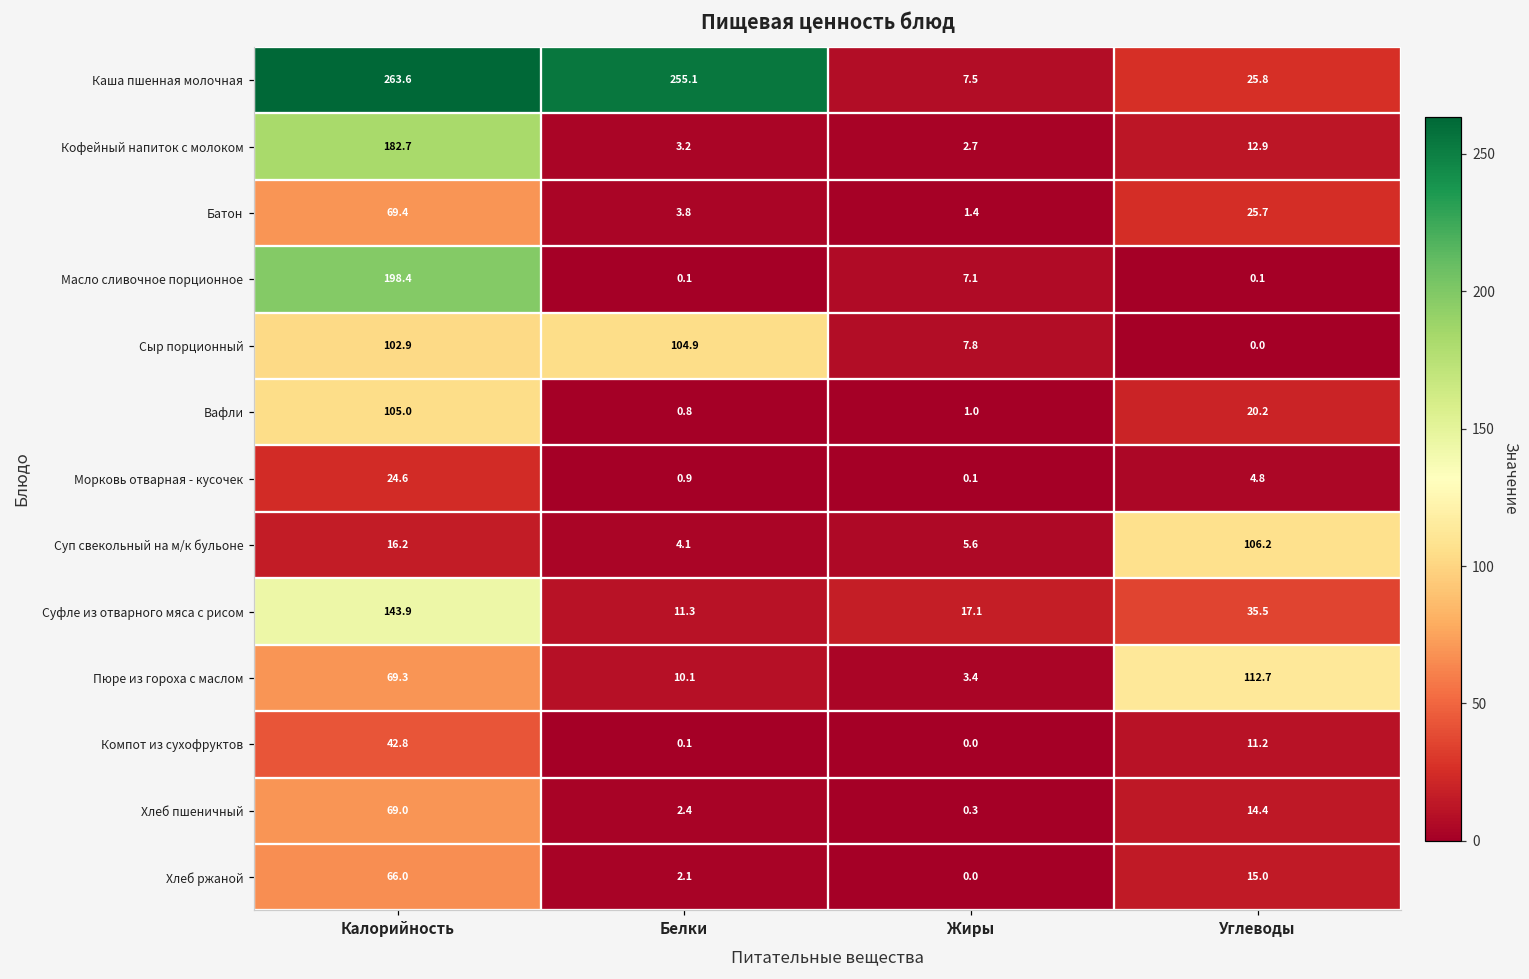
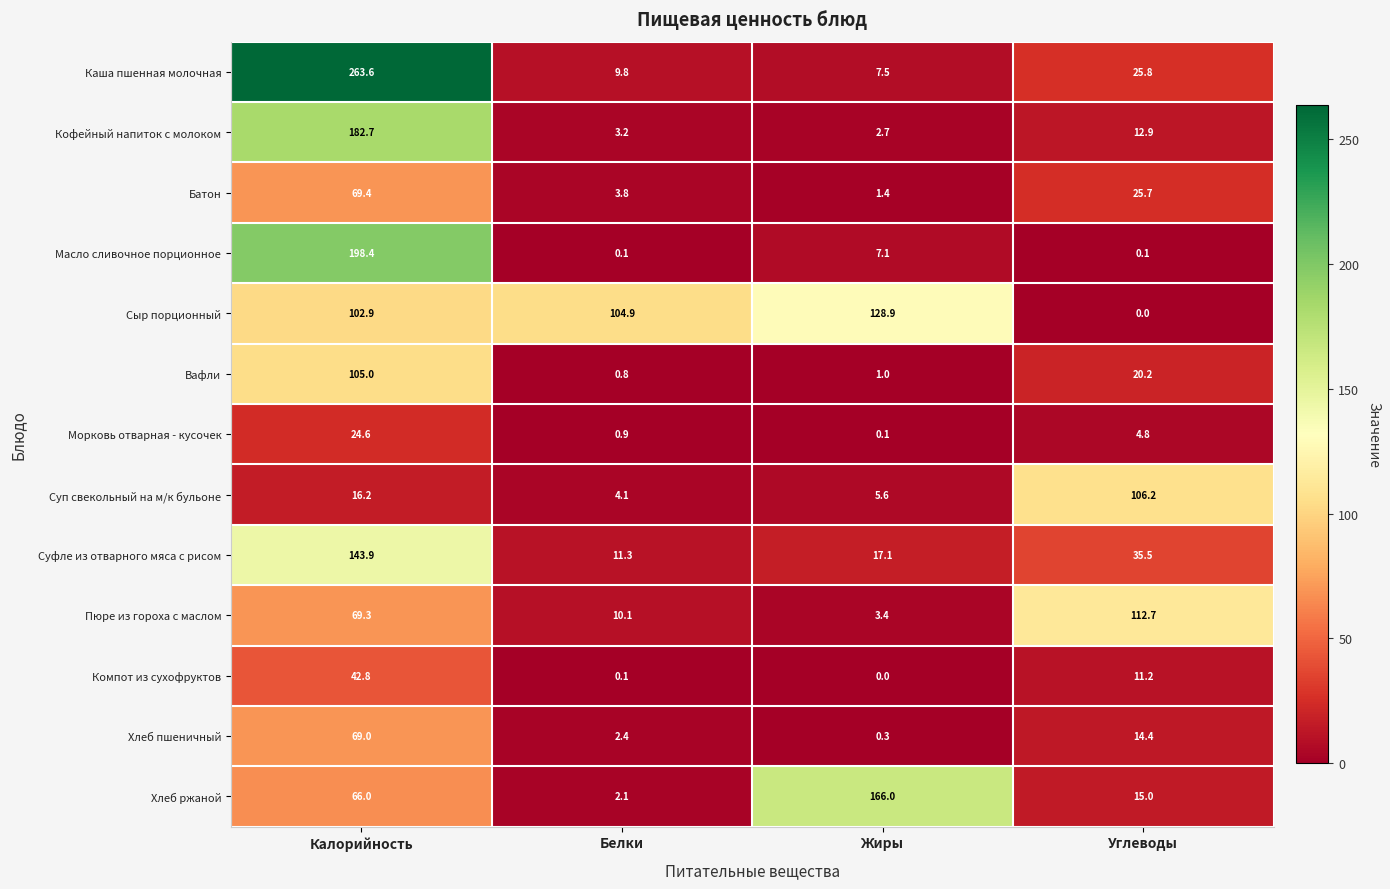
  {
    "Каша пшенная молочная": {
      "Калорийность": 263.6,
-     "Белки": 255.1,
+     "Белки": 9.8,
      "Жиры": 7.5,
      "Углеводы": 25.8
    },
    "Кофейный напиток с молоком": {
      "Калорийность": 182.7,
      "Белки": 3.2,
      "Жиры": 2.7,
      "Углеводы": 12.9
    },
    "Батон": {
      "Калорийность": 69.4,
      "Белки": 3.8,
      "Жиры": 1.4,
      "Углеводы": 25.7
    },
    "Масло сливочное порционное": {
      "Калорийность": 198.4,
      "Белки": 0.1,
      "Жиры": 7.1,
      "Углеводы": 0.1
    },
    "Сыр порционный": {
      "Калорийность": 102.9,
      "Белки": 104.9,
-     "Жиры": 7.8,
+     "Жиры": 128.9,
      "Углеводы": 0.0
    },
    "Вафли": {
      "Калорийность": 105.0,
      "Белки": 0.8,
      "Жиры": 1.0,
      "Углеводы": 20.2
    },
    "Морковь отварная - кусочек": {
      "Калорийность": 24.6,
      "Белки": 0.9,
      "Жиры": 0.1,
      "Углеводы": 4.8
    },
    "Суп свекольный на м/к бульоне": {
      "Калорийность": 16.2,
      "Белки": 4.1,
      "Жиры": 5.6,
      "Углеводы": 106.2
    },
    "Суфле из отварного мяса с рисом": {
      "Калорийность": 143.9,
      "Белки": 11.3,
      "Жиры": 17.1,
      "Углеводы": 35.5
    },
    "Пюре из гороха с маслом": {
      "Калорийность": 69.3,
      "Белки": 10.1,
      "Жиры": 3.4,
      "Углеводы": 112.7
    },
    "Компот из сухофруктов": {
      "Калорийность": 42.8,
      "Белки": 0.1,
      "Жиры": 0.0,
      "Углеводы": 11.2
    },
    "Хлеб пшеничный": {
      "Калорийность": 69.0,
      "Белки": 2.4,
      "Жиры": 0.3,
      "Углеводы": 14.4
    },
    "Хлеб ржаной": {
      "Калорийность": 66.0,
      "Белки": 2.1,
-     "Жиры": 0.0,
+     "Жиры": 166.0,
      "Углеводы": 15.0
    }
  }
